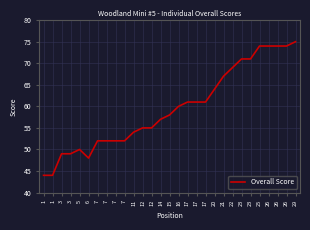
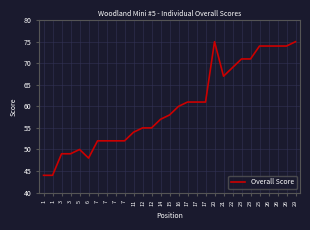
  {
    "5": 50,
    "6": 48,
    "11": 54,
    "14": 57,
    "15": 58,
    "16": 60,
-   "20": 64,
+   "20": 75,
    "21": 67,
    "22": 69,
    "25": 74,
    "29": 75
  }
